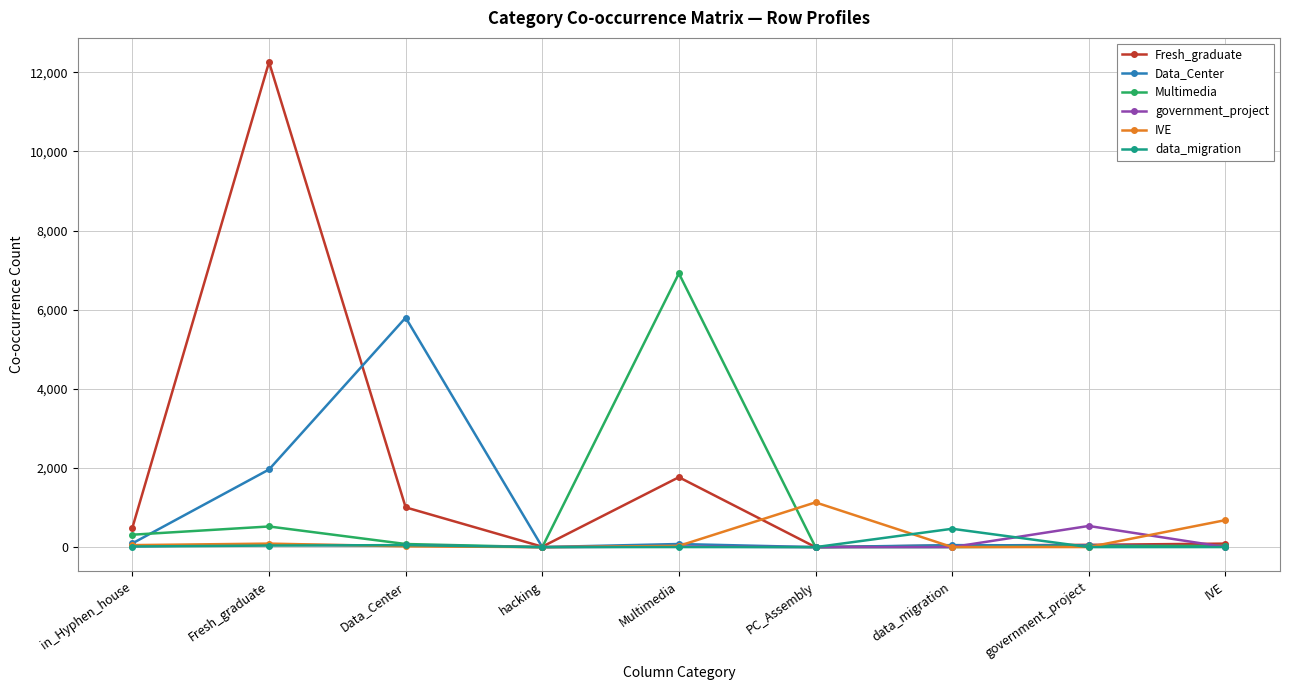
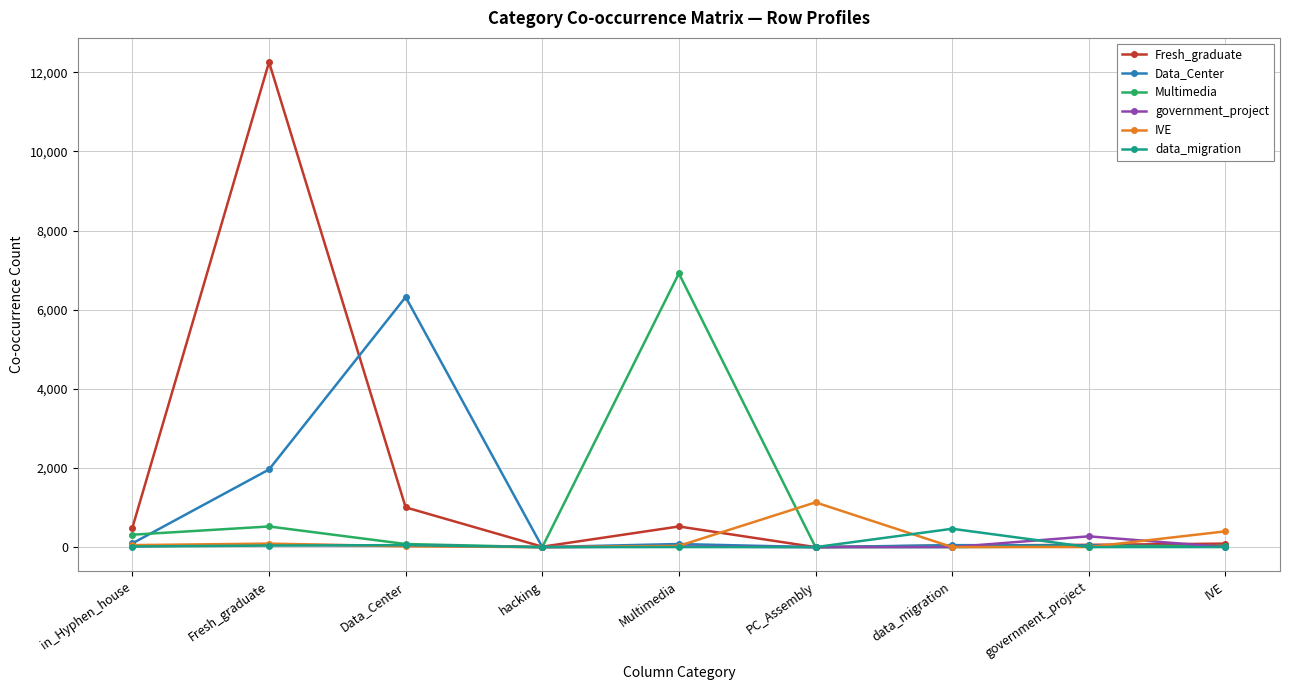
  {
    "Fresh_graduate": {
      "in_Hyphen_house": "500",
      "Fresh_graduate": "12,300",
      "Data_Center": "1,000",
-     "Multimedia": "1,800"
+     "Multimedia": "500"
    },
    "Data_Center": {
      "Fresh_graduate": "2,000",
-     "Data_Center": "5,800"
+     "Data_Center": "6,300"
    },
    "government_project": {
-     "government_project": "500"
+     "government_project": "300"
    },
    "IVE": {
      "PC_Assembly": "1,100",
-     "IVE": "700"
+     "IVE": "400"
    }
  }
